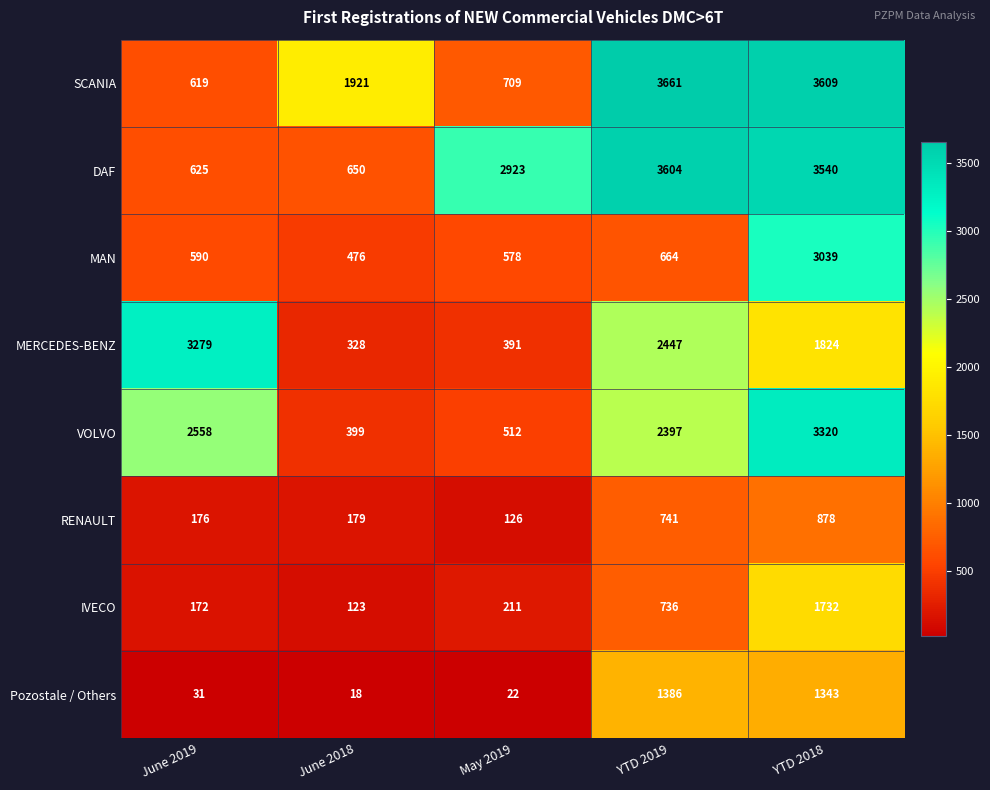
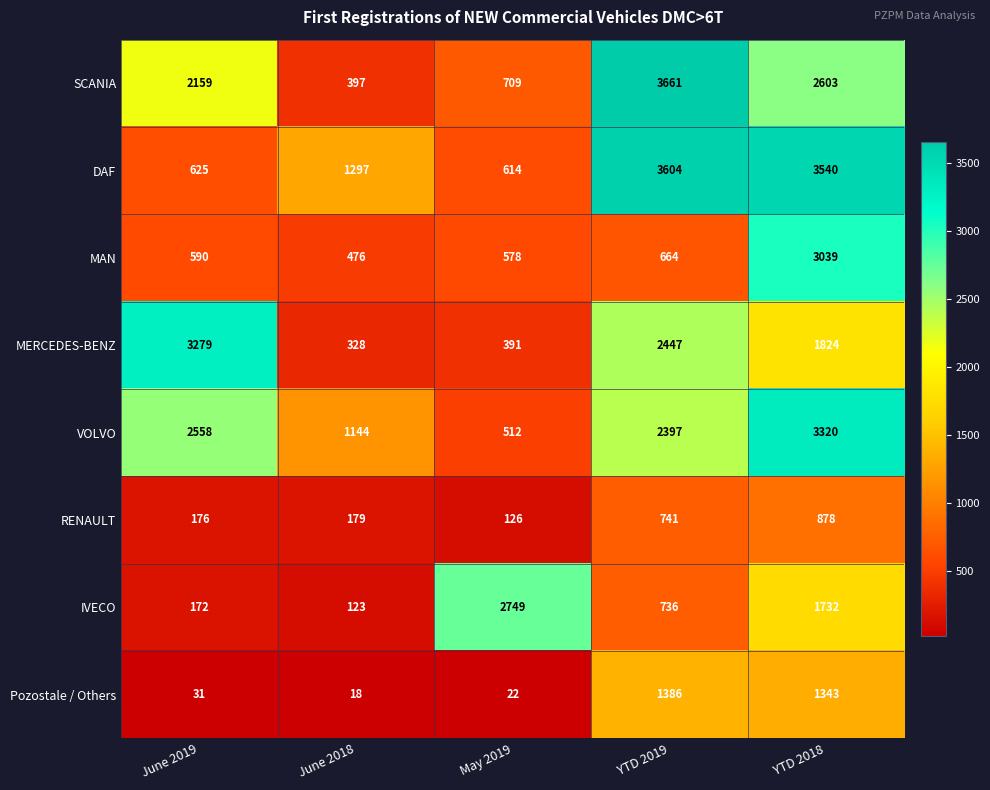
  {
    "SCANIA": {
-     "June 2019": 619,
-     "June 2018": 1921,
+     "June 2019": 2159,
+     "June 2018": 397,
      "May 2019": 709,
      "YTD 2019": 3661,
-     "YTD 2018": 3609
+     "YTD 2018": 2603
    },
    "DAF": {
      "June 2019": 625,
-     "June 2018": 650,
-     "May 2019": 2923,
+     "June 2018": 1297,
+     "May 2019": 614,
      "YTD 2019": 3604,
      "YTD 2018": 3540
    },
    "MAN": {
      "June 2019": 590,
      "June 2018": 476,
      "May 2019": 578,
      "YTD 2019": 664,
      "YTD 2018": 3039
    },
    "MERCEDES-BENZ": {
      "June 2019": 3279,
      "June 2018": 328,
      "May 2019": 391,
      "YTD 2019": 2447,
      "YTD 2018": 1824
    },
    "VOLVO": {
      "June 2019": 2558,
-     "June 2018": 399,
+     "June 2018": 1144,
      "May 2019": 512,
      "YTD 2019": 2397,
      "YTD 2018": 3320
    },
    "RENAULT": {
      "June 2019": 176,
      "June 2018": 179,
      "May 2019": 126,
      "YTD 2019": 741,
      "YTD 2018": 878
    },
    "IVECO": {
      "June 2019": 172,
      "June 2018": 123,
-     "May 2019": 211,
+     "May 2019": 2749,
      "YTD 2019": 736,
      "YTD 2018": 1732
    },
    "Pozostale / Others": {
      "June 2019": 31,
      "June 2018": 18,
      "May 2019": 22,
      "YTD 2019": 1386,
      "YTD 2018": 1343
    }
  }
